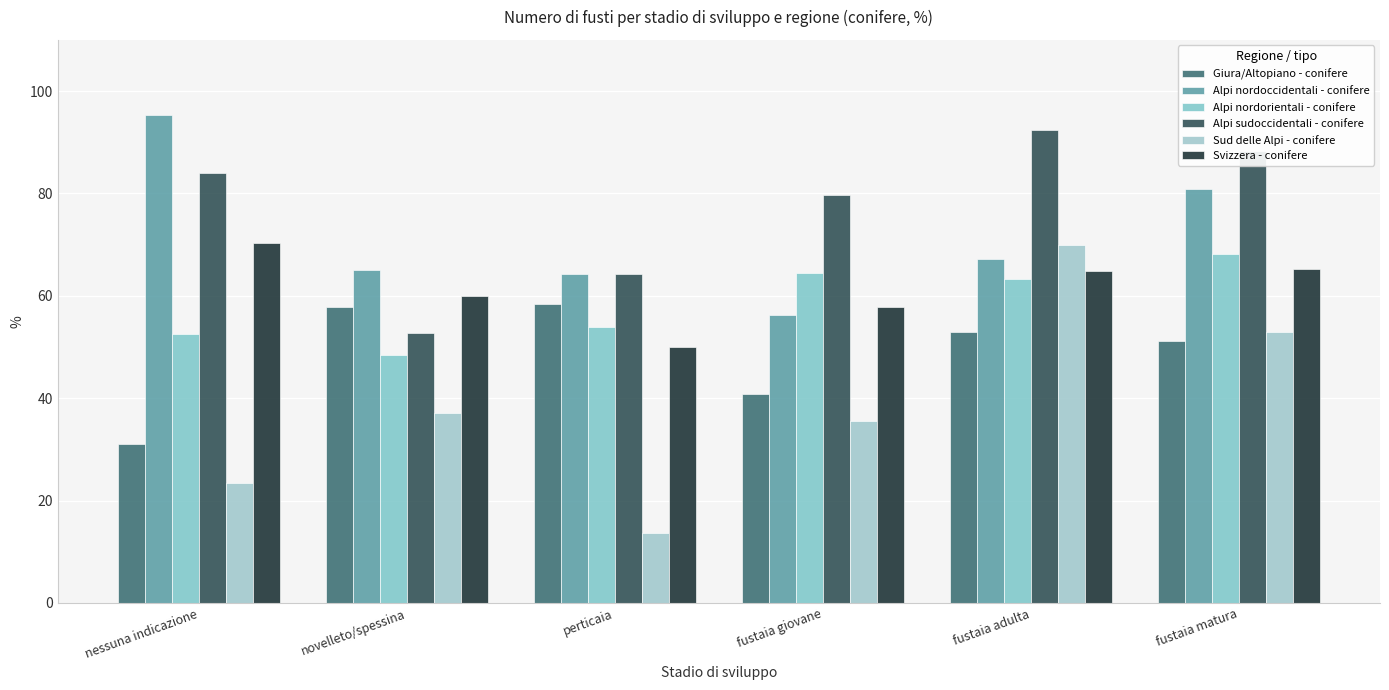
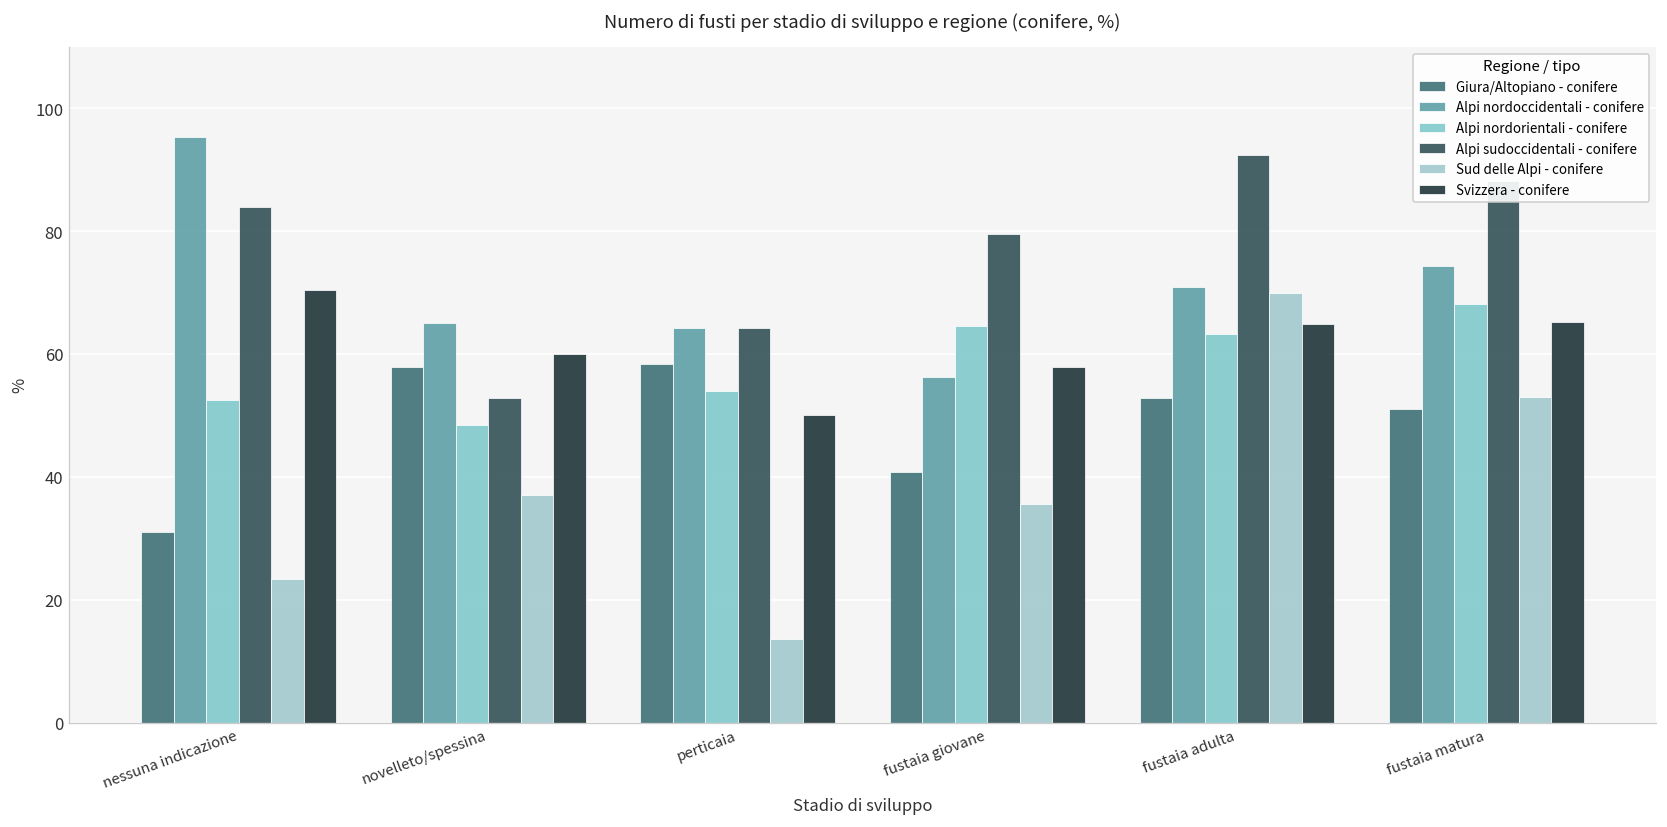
  {
    "Alpi nordoccidentali - conifere": {
      "nessuna indicazione": 95,
      "novelleto/spessina": 65,
      "perticaia": 64,
      "fustaia giovane": 56,
-     "fustaia adulta": 67,
-     "fustaia matura": 81
+     "fustaia adulta": 71,
+     "fustaia matura": 74
    }
  }
